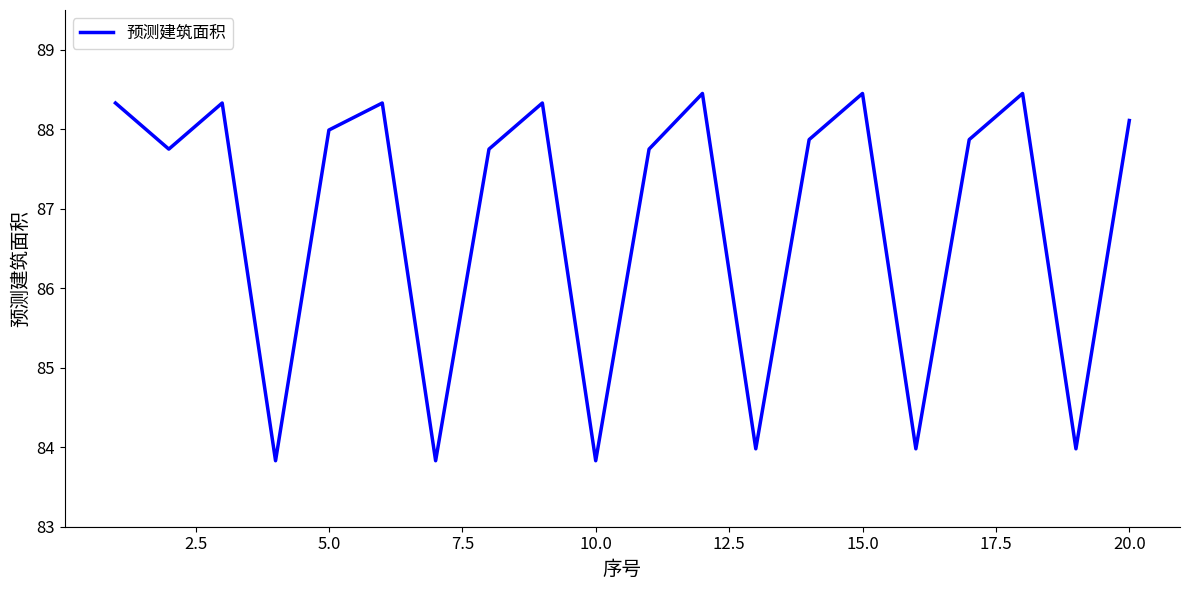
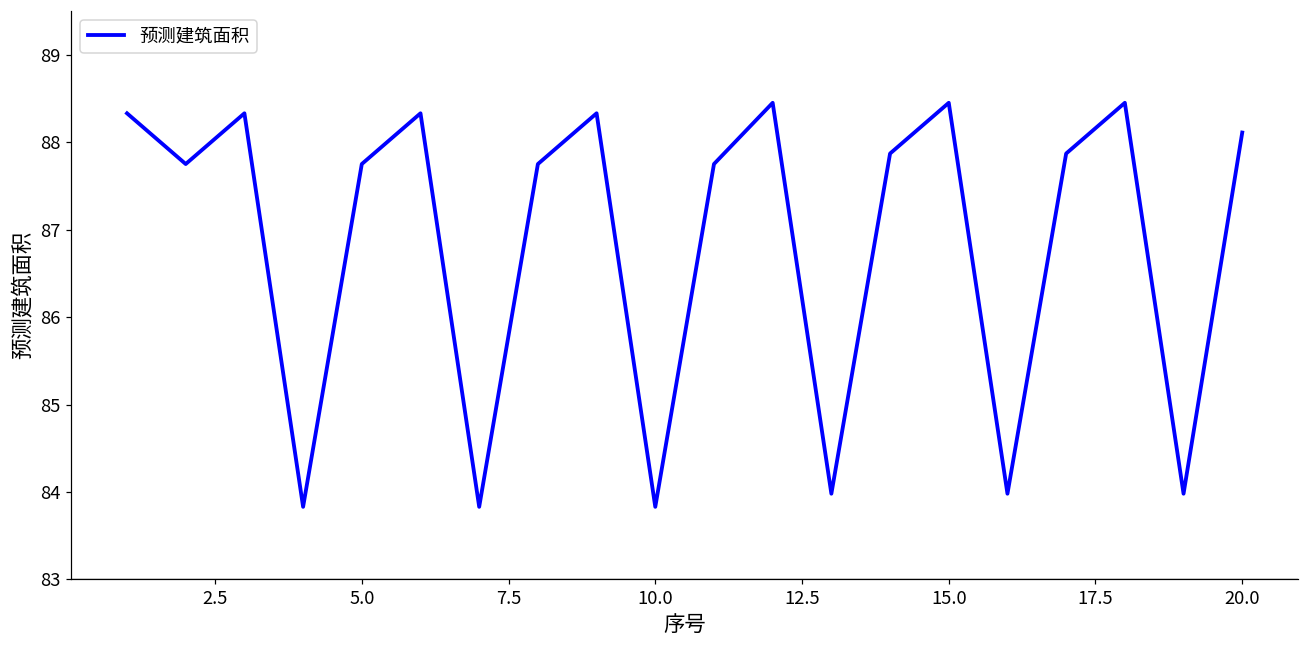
  {
-   "5.0": 88.0,
+   "5.0": 87.8,
    "10.0": 83.8,
    "15.0": 88.5,
    "20.0": 88.1
  }
